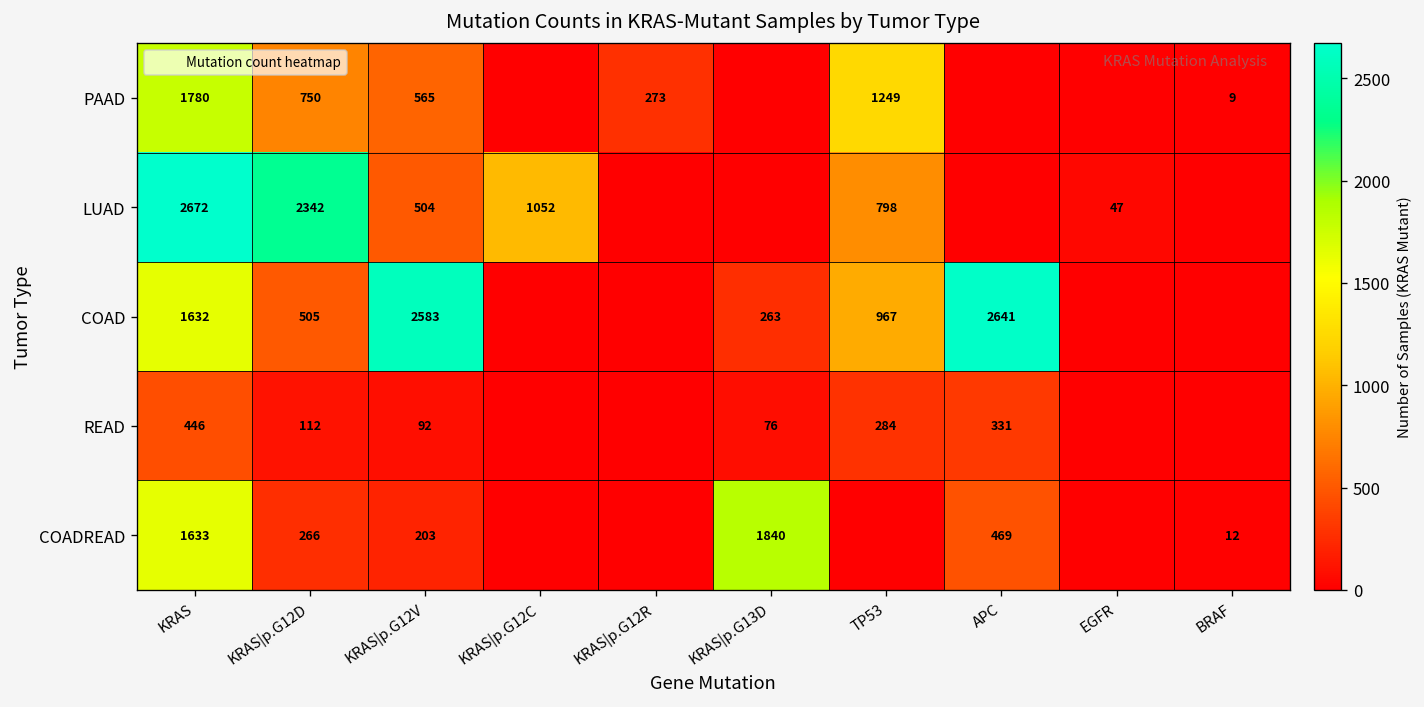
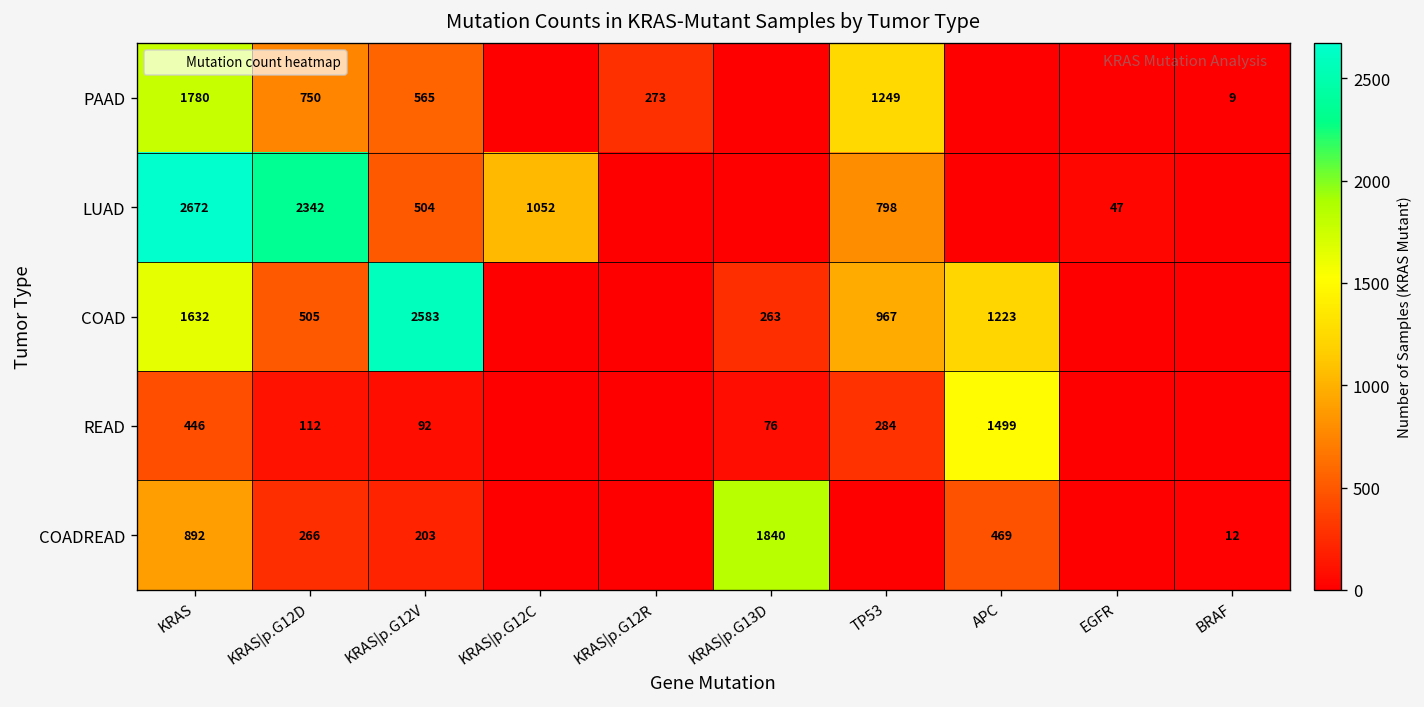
  {
    "PAAD": {
      "KRAS": 1780,
      "KRAS|p.G12D": 750,
      "KRAS|p.G12V": 565,
      "KRAS|p.G12R": 273,
      "TP53": 1249
    },
    "LUAD": {
      "KRAS": 2672,
      "KRAS|p.G12D": 2342,
      "KRAS|p.G12V": 504,
      "KRAS|p.G12C": 1052,
      "TP53": 798,
      "EGFR": 47
    },
    "COAD": {
      "KRAS": 1632,
      "KRAS|p.G12D": 505,
      "KRAS|p.G12V": 2583,
      "KRAS|p.G13D": 263,
      "TP53": 967,
-     "APC": 2641
+     "APC": 1223
    },
    "READ": {
      "KRAS": 446,
      "KRAS|p.G12D": 112,
      "KRAS|p.G12V": 92,
      "KRAS|p.G13D": 76,
      "TP53": 284,
-     "APC": 331
+     "APC": 1499
    },
    "COADREAD": {
-     "KRAS": 1633,
+     "KRAS": 892,
      "KRAS|p.G12D": 266,
      "KRAS|p.G12V": 203,
      "KRAS|p.G13D": 1840,
      "APC": 469,
      "BRAF": 12
    }
  }
